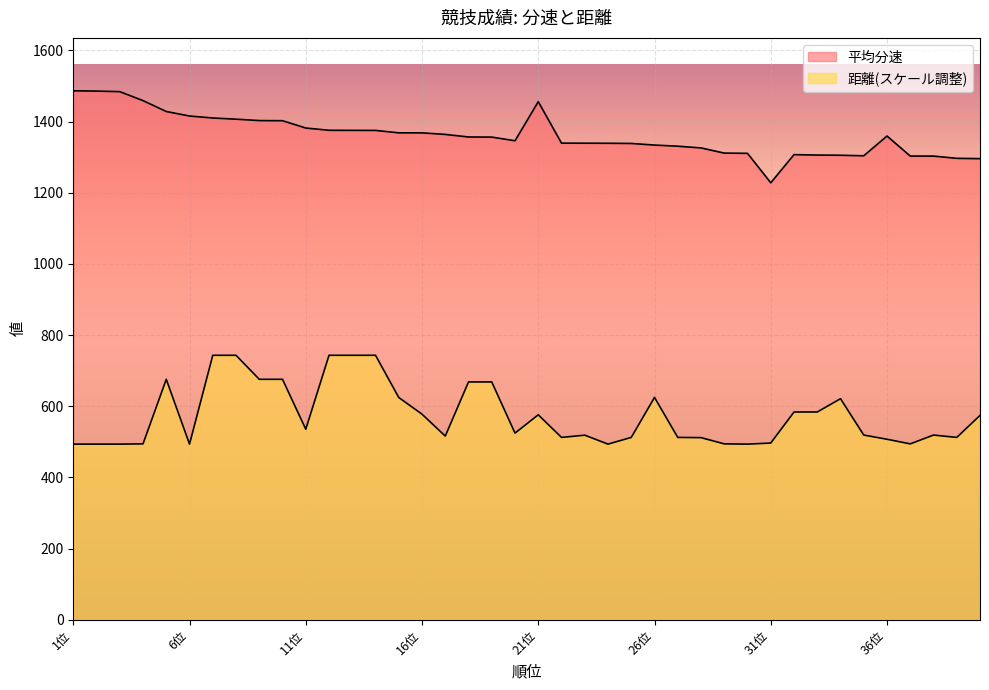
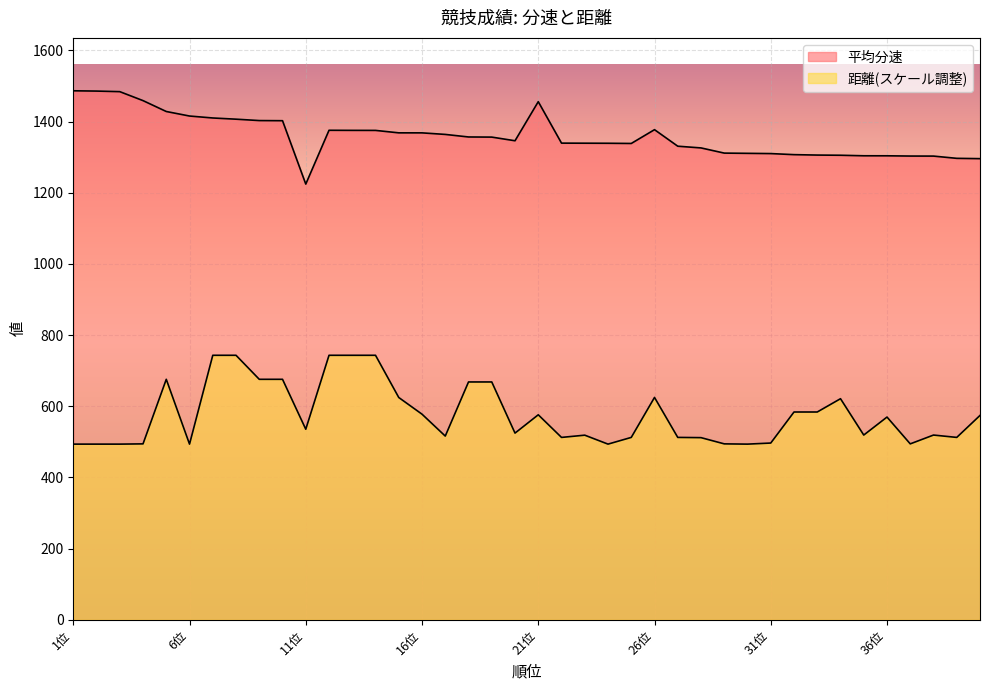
  {
    "平均分速": {
      "1位": 1490,
      "6位": 1420,
-     "11位": 1380,
+     "11位": 1220,
      "16位": 1370,
      "21位": 1460,
-     "26位": 1330,
-     "31位": 1230,
-     "36位": 1360
+     "26位": 1380,
+     "31位": 1310,
+     "36位": 1300
    },
    "距離(スケール調整)": {
      "1位": 490,
      "6位": 490,
      "11位": 540,
      "16位": 580,
      "21位": 580,
      "26位": 620,
      "31位": 500,
-     "36位": 510
+     "36位": 570
    }
  }
